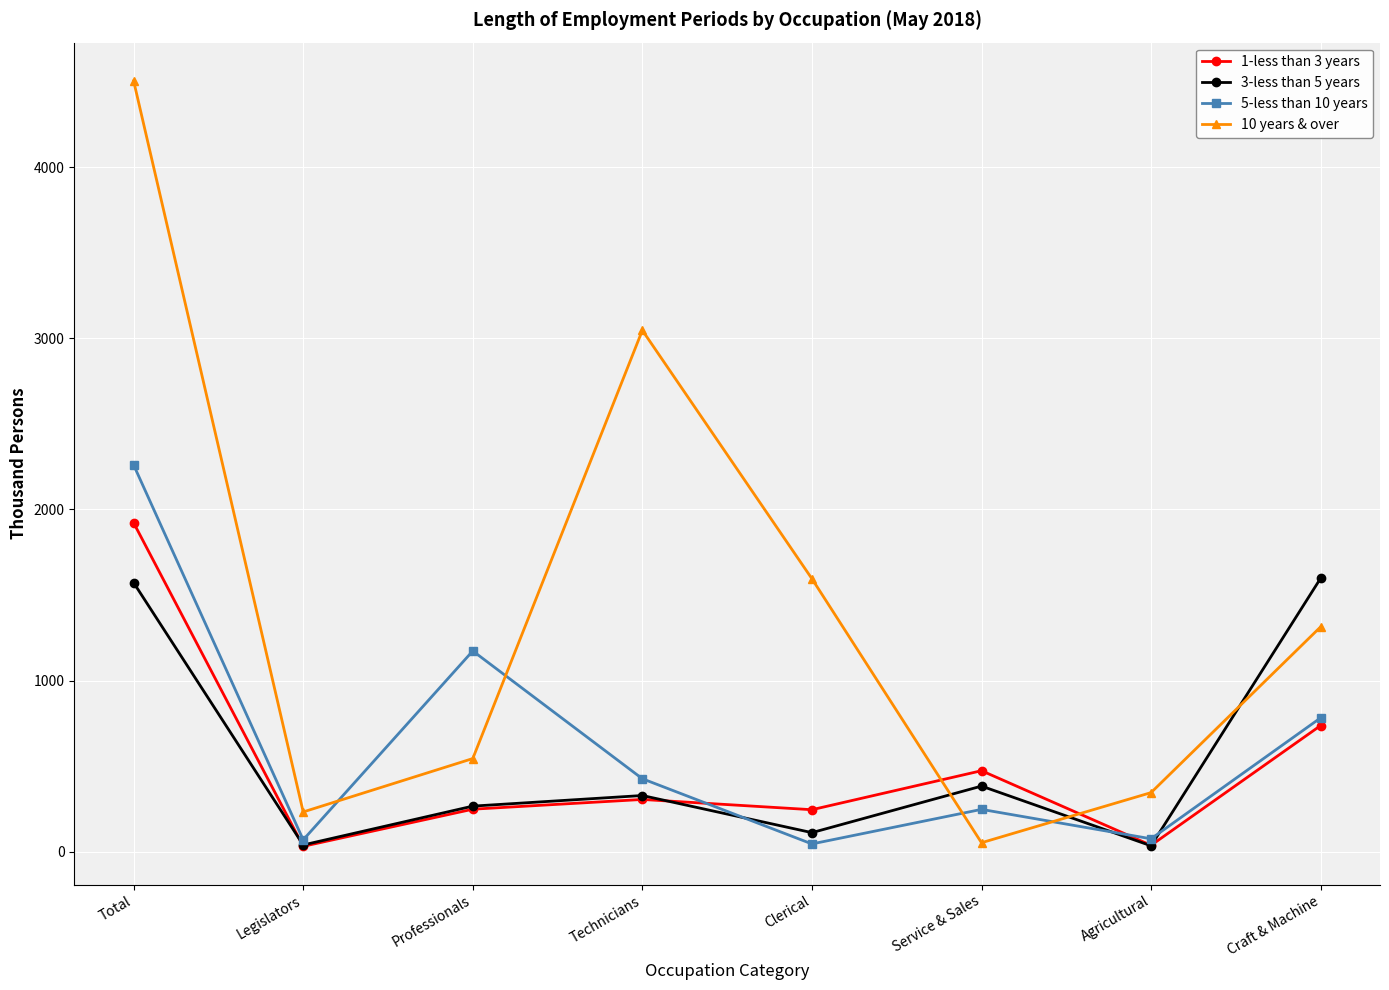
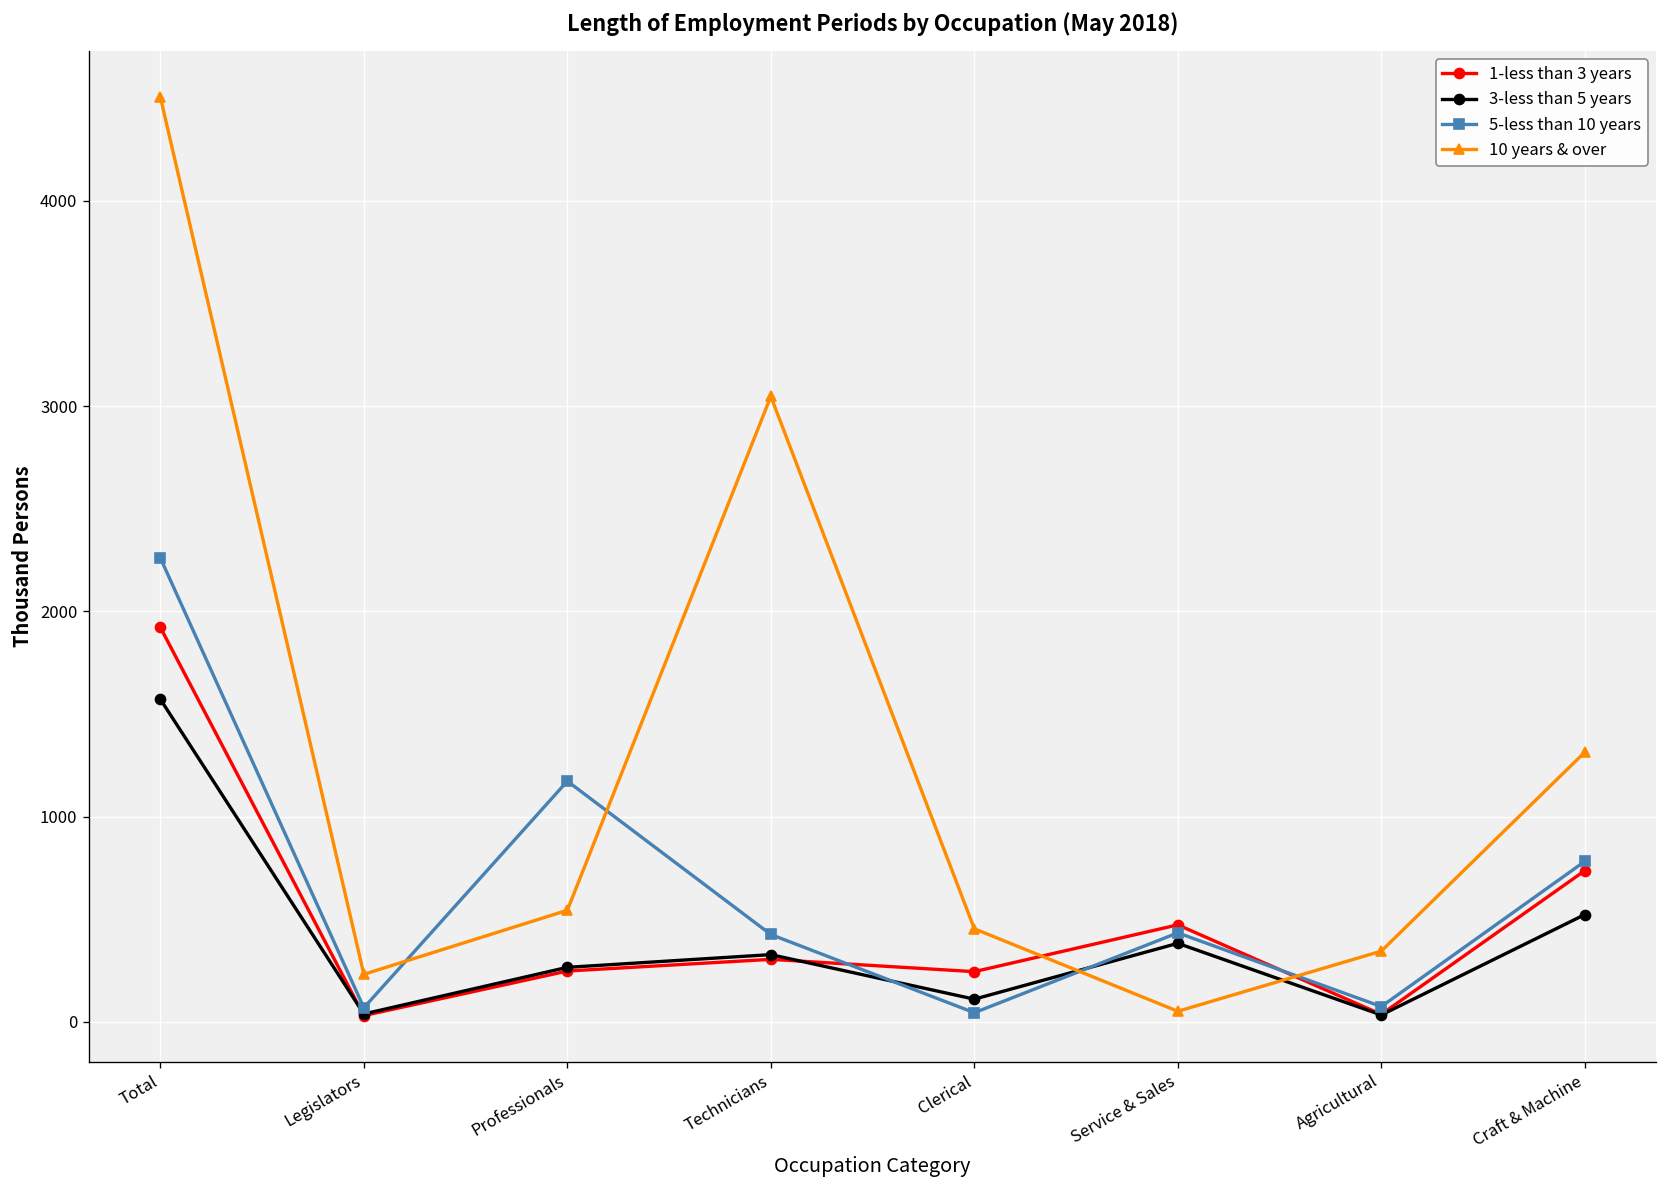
  {
    "1-less than 3 years": {
      "Total": 1920,
      "Professionals": 250,
      "Technicians": 310,
      "Clerical": 250,
      "Service & Sales": 470,
      "Craft & Machine": 740
    },
    "3-less than 5 years": {
      "Total": 1570,
      "Professionals": 270,
      "Technicians": 330,
      "Clerical": 110,
      "Service & Sales": 380,
-     "Craft & Machine": 1600
+     "Craft & Machine": 520
    },
    "5-less than 10 years": {
      "Total": 2260,
      "Legislators": 70,
      "Professionals": 1170,
      "Technicians": 430,
      "Clerical": 50,
-     "Service & Sales": 250,
+     "Service & Sales": 430,
      "Agricultural": 80,
      "Craft & Machine": 780
    },
    "10 years & over": {
      "Total": 4510,
      "Legislators": 230,
      "Professionals": 540,
      "Technicians": 3050,
-     "Clerical": 1600,
+     "Clerical": 450,
      "Service & Sales": 50,
      "Agricultural": 350,
      "Craft & Machine": 1310
    }
  }
